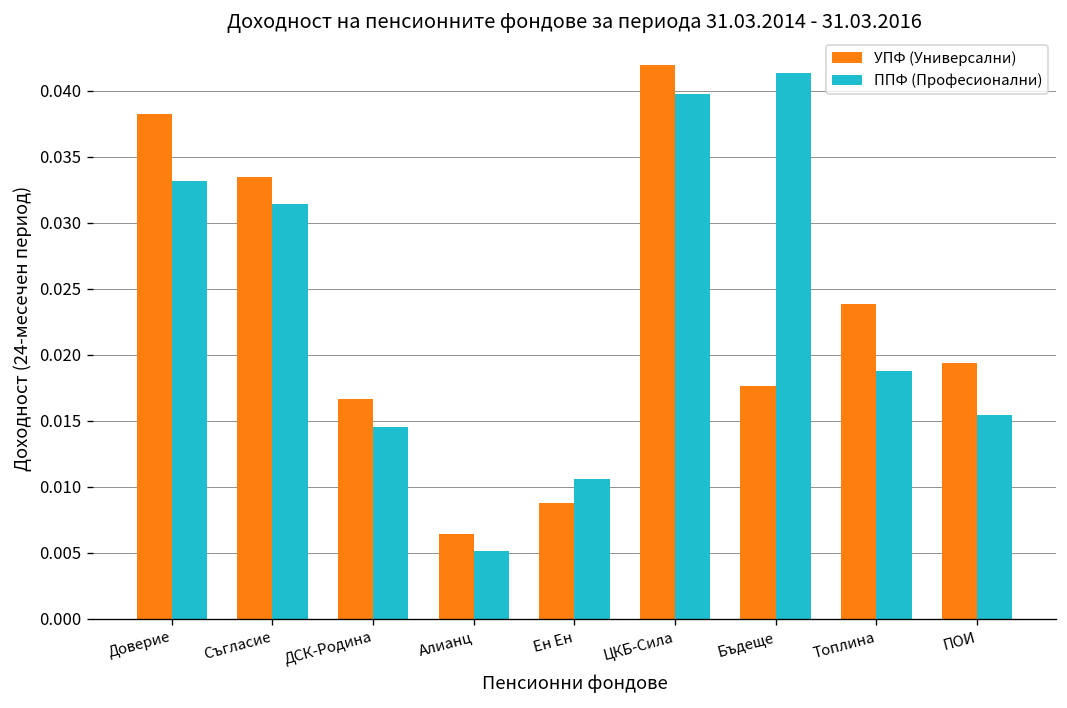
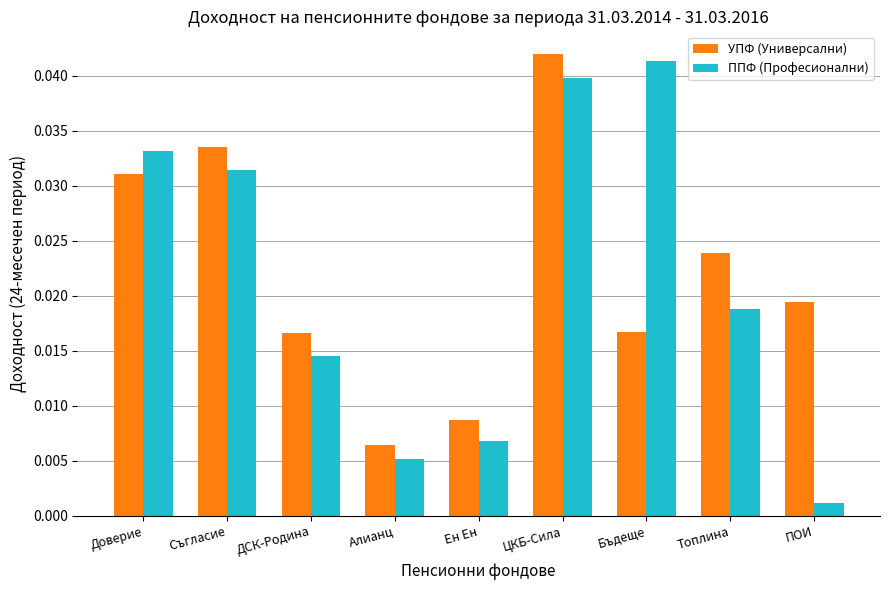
  {
    "УПФ (Универсални)": {
-     "Доверие": 0.0382,
+     "Доверие": 0.0311,
      "Съгласие": 0.0335,
      "ДСК-Родина": 0.0166,
      "Алианц": 0.0064,
      "Ен Ен": 0.0087,
      "ЦКБ-Сила": 0.0419,
-     "Бъдеще": 0.0176,
+     "Бъдеще": 0.0167,
      "Топлина": 0.0238,
      "ПОИ": 0.0194
    },
    "ППФ (Професионални)": {
      "Доверие": 0.0331,
      "Съгласие": 0.0314,
      "ДСК-Родина": 0.0146,
      "Алианц": 0.0052,
-     "Ен Ен": 0.0106,
+     "Ен Ен": 0.0068,
      "ЦКБ-Сила": 0.0397,
      "Бъдеще": 0.0413,
      "Топлина": 0.0188,
-     "ПОИ": 0.0154
+     "ПОИ": 0.0012
    }
  }
